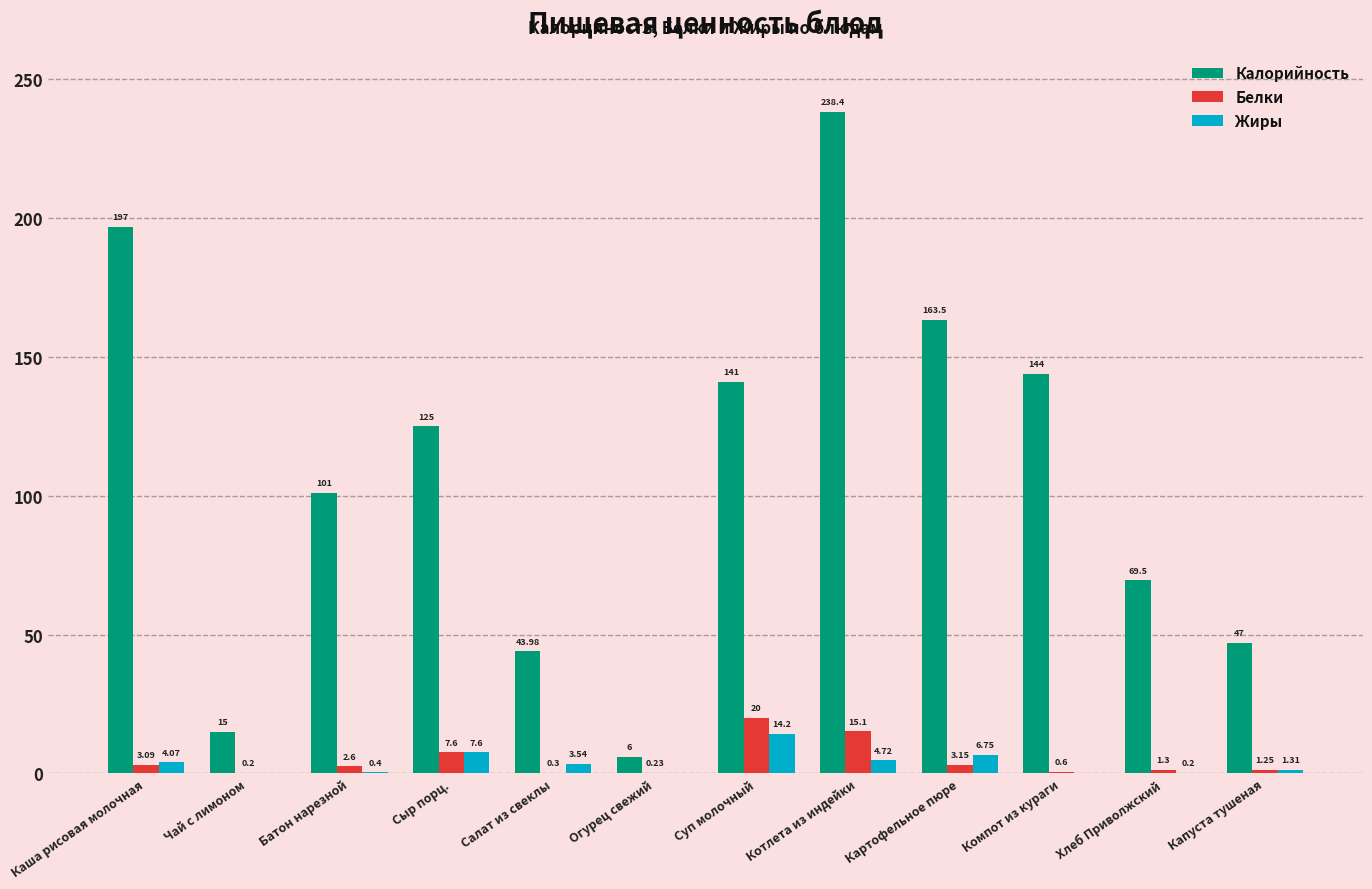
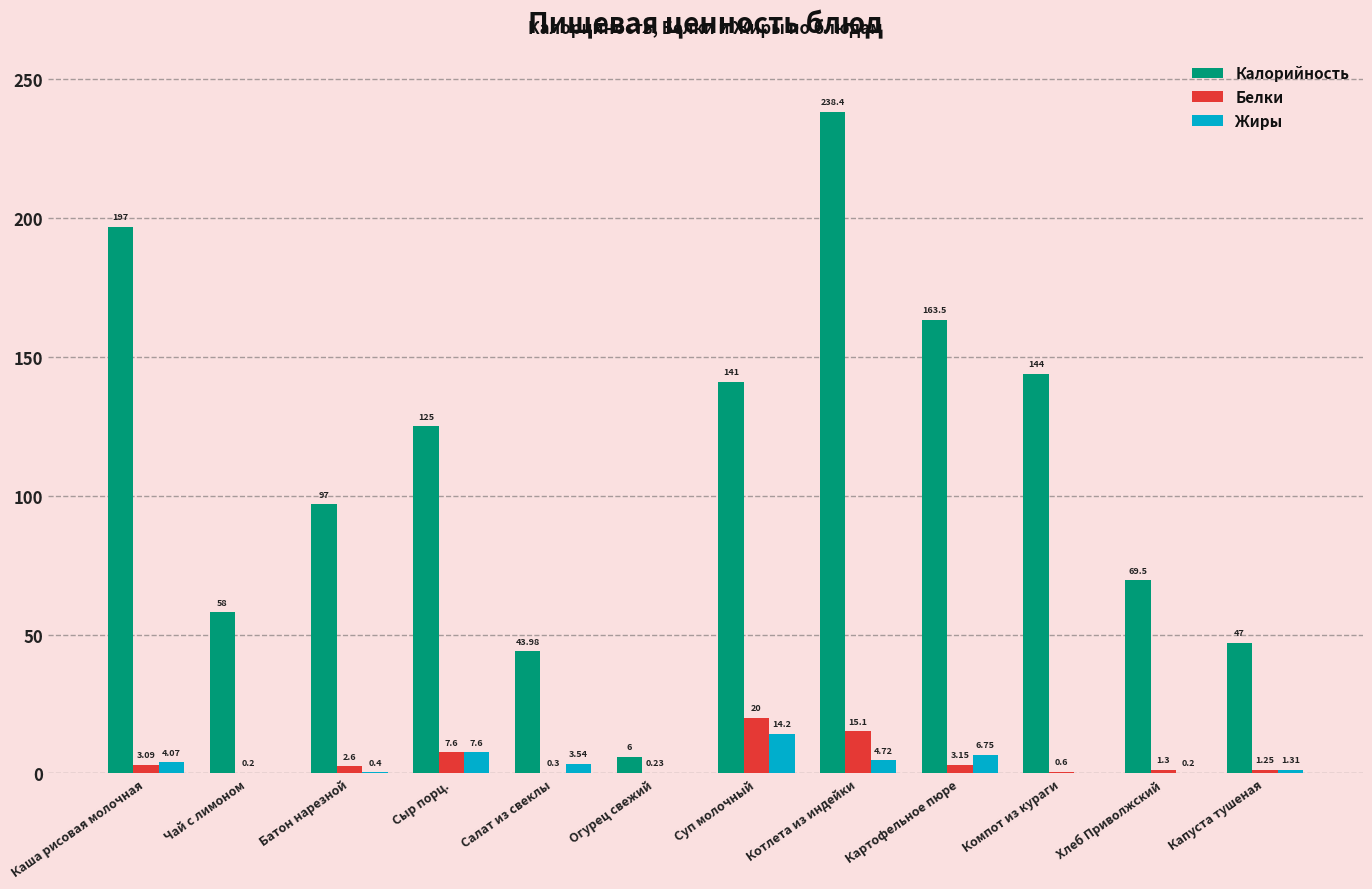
  {
    "Калорийность": {
      "Каша рисовая молочная": 197,
-     "Чай с лимоном": 15,
-     "Батон нарезной": 101,
+     "Чай с лимоном": 58,
+     "Батон нарезной": 97,
      "Сыр порц.": 125,
      "Салат из свеклы": 43.98,
      "Огурец свежий": 6,
      "Суп молочный": 141,
      "Котлета из индейки": 238.4,
      "Картофельное пюре": 163.5,
      "Компот из кураги": 144,
      "Хлеб Приволжский": 69.5,
      "Капуста тушеная": 47
    },
    "Белки": {
      "Каша рисовая молочная": 3.09,
      "Чай с лимоном": 0.2,
      "Батон нарезной": 2.6,
      "Сыр порц.": 7.6,
      "Салат из свеклы": 0.3,
      "Огурец свежий": 0.23,
      "Суп молочный": 20,
      "Котлета из индейки": 15.1,
      "Картофельное пюре": 3.15,
      "Компот из кураги": 0.6,
      "Хлеб Приволжский": 1.3,
      "Капуста тушеная": 1.25
    },
    "Жиры": {
      "Каша рисовая молочная": 4.07,
      "Батон нарезной": 0.4,
      "Сыр порц.": 7.6,
      "Салат из свеклы": 3.54,
      "Суп молочный": 14.2,
      "Котлета из индейки": 4.72,
      "Картофельное пюре": 6.75,
      "Хлеб Приволжский": 0.2,
      "Капуста тушеная": 1.31
    }
  }
